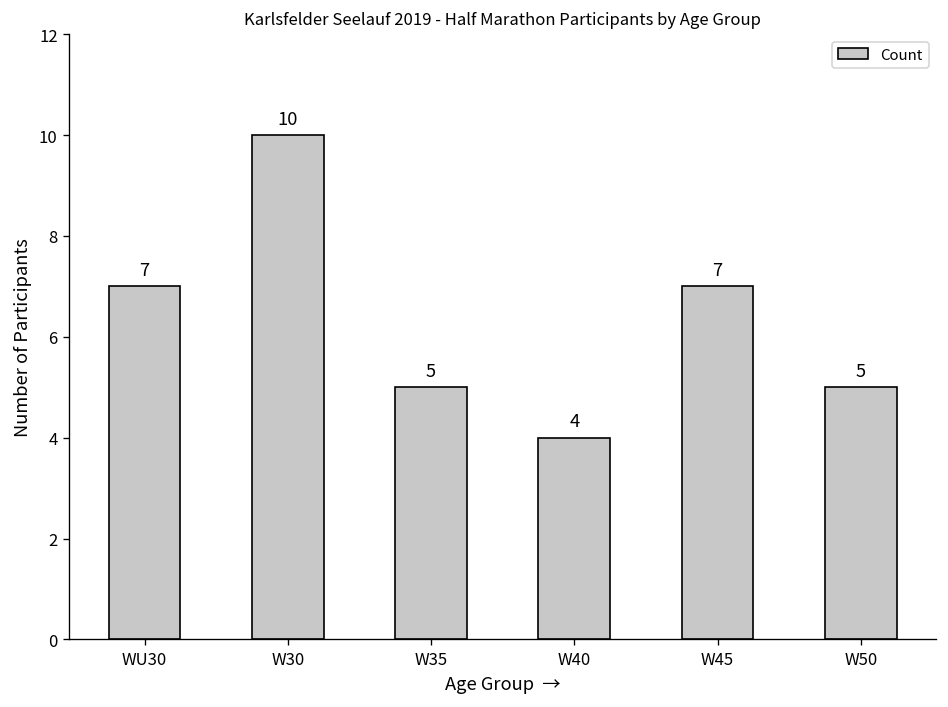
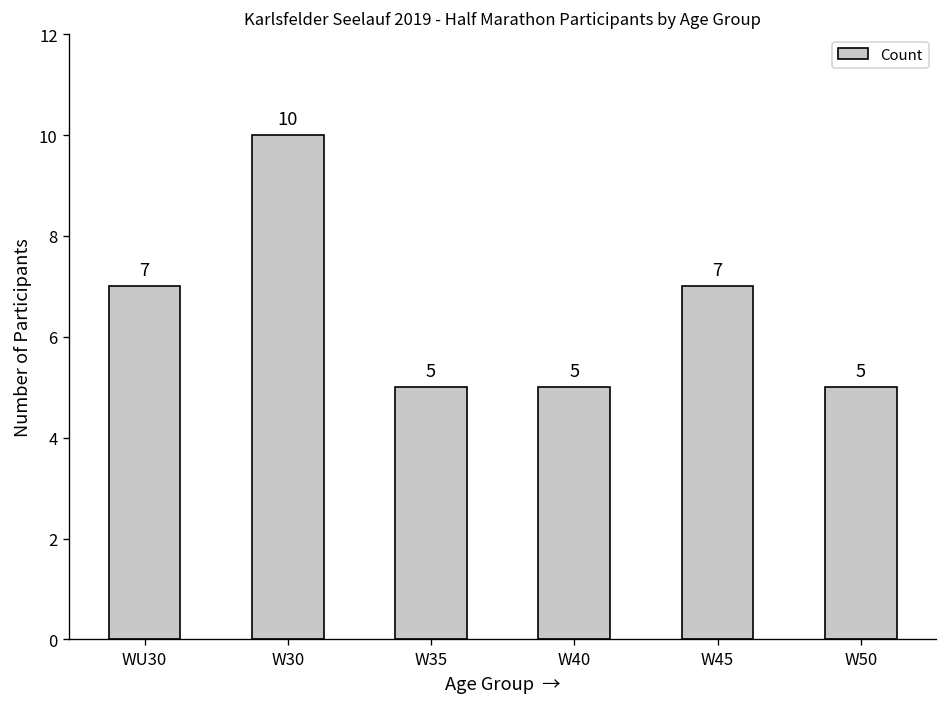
  {
    "WU30": 7,
    "W30": 10,
    "W35": 5,
-   "W40": 4,
+   "W40": 5,
    "W45": 7,
    "W50": 5
  }
